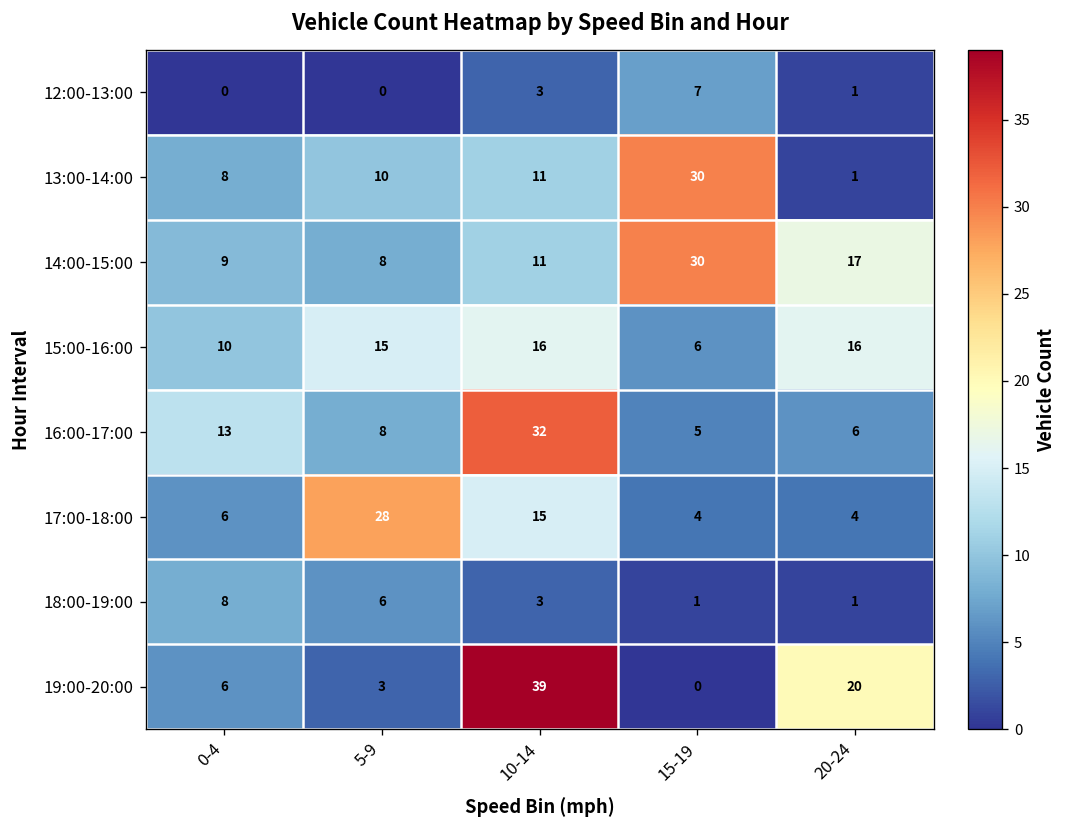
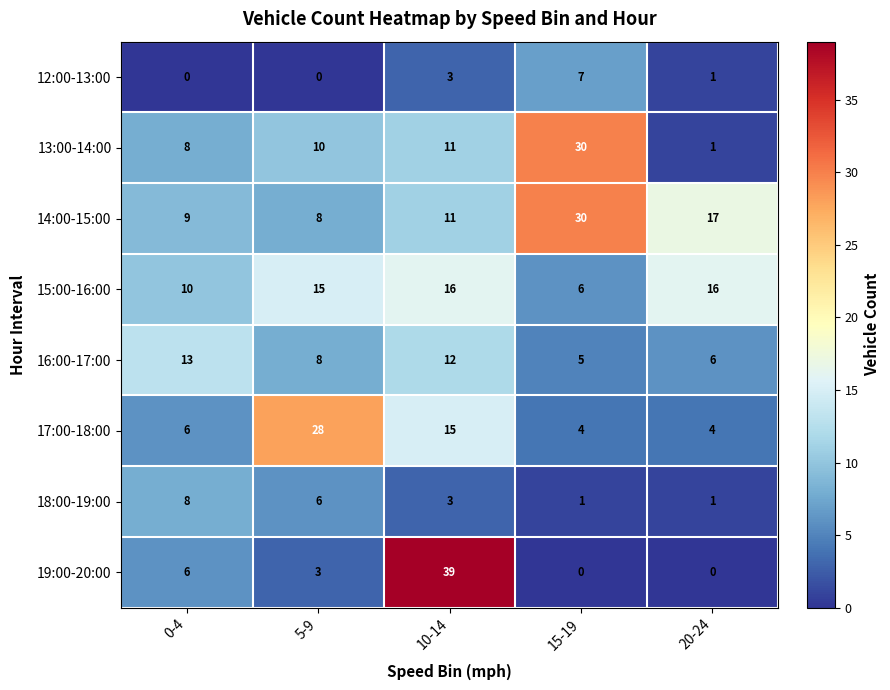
  {
    "12:00-13:00": {
      "0-4": 0,
      "5-9": 0,
      "10-14": 3,
      "15-19": 7,
      "20-24": 1
    },
    "13:00-14:00": {
      "0-4": 8,
      "5-9": 10,
      "10-14": 11,
      "15-19": 30,
      "20-24": 1
    },
    "14:00-15:00": {
      "0-4": 9,
      "5-9": 8,
      "10-14": 11,
      "15-19": 30,
      "20-24": 17
    },
    "15:00-16:00": {
      "0-4": 10,
      "5-9": 15,
      "10-14": 16,
      "15-19": 6,
      "20-24": 16
    },
    "16:00-17:00": {
      "0-4": 13,
      "5-9": 8,
-     "10-14": 32,
+     "10-14": 12,
      "15-19": 5,
      "20-24": 6
    },
    "17:00-18:00": {
      "0-4": 6,
      "5-9": 28,
      "10-14": 15,
      "15-19": 4,
      "20-24": 4
    },
    "18:00-19:00": {
      "0-4": 8,
      "5-9": 6,
      "10-14": 3,
      "15-19": 1,
      "20-24": 1
    },
    "19:00-20:00": {
      "0-4": 6,
      "5-9": 3,
      "10-14": 39,
      "15-19": 0,
-     "20-24": 20
+     "20-24": 0
    }
  }
